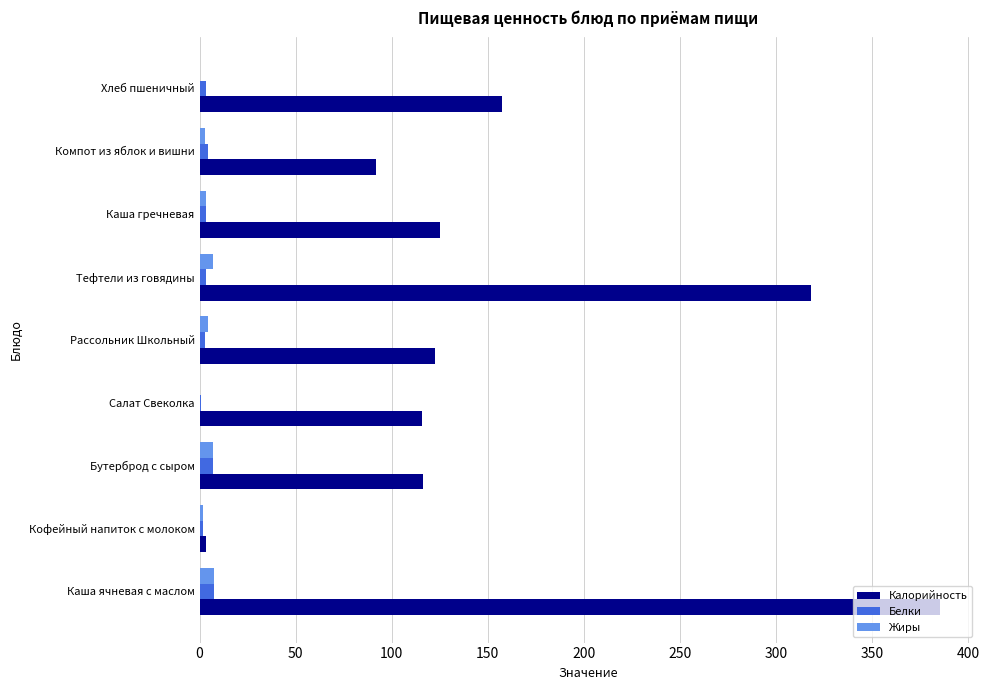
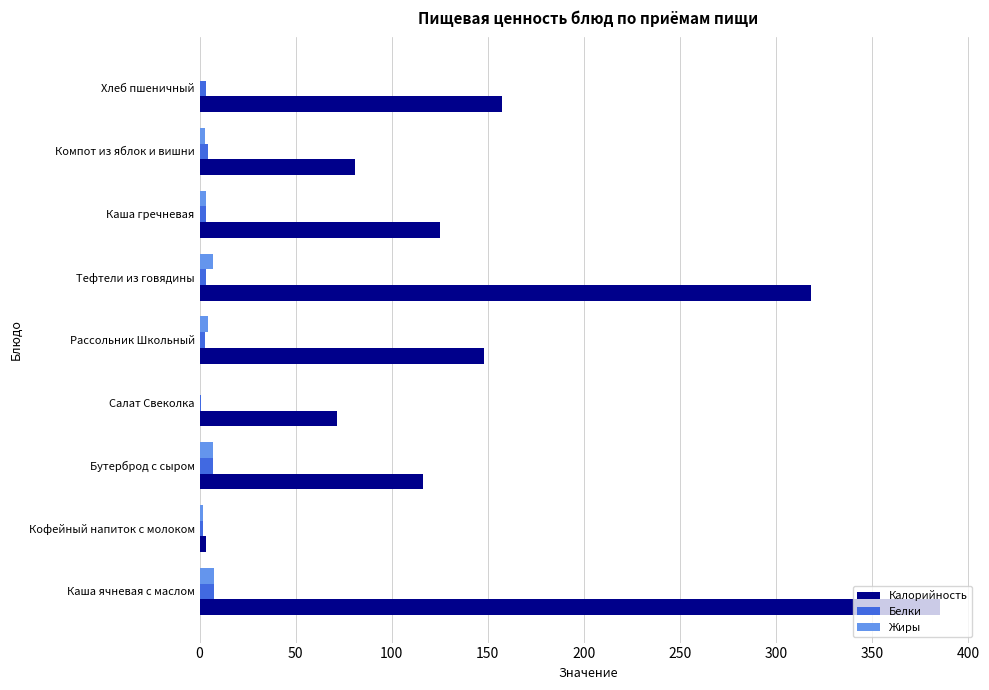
  {
    "Калорийность": {
      "Хлеб пшеничный": 158,
-     "Компот из яблок и вишни": 92,
+     "Компот из яблок и вишни": 81,
      "Каша гречневая": 125,
      "Тефтели из говядины": 318,
-     "Рассольник Школьный": 122,
-     "Салат Свеколка": 116,
+     "Рассольник Школьный": 148,
+     "Салат Свеколка": 71,
      "Бутерброд с сыром": 116,
      "Кофейный напиток с молоком": 4
    }
  }
